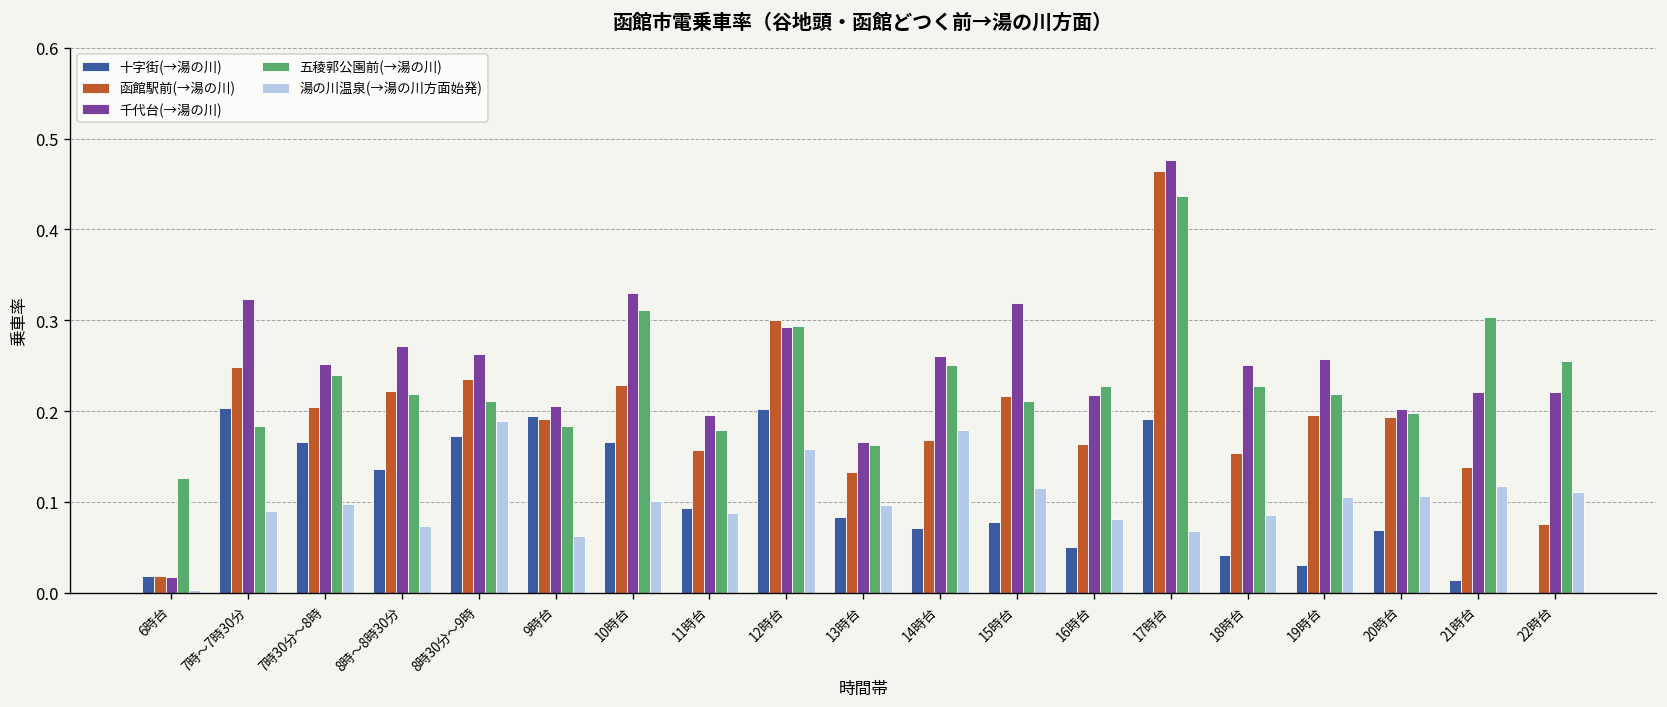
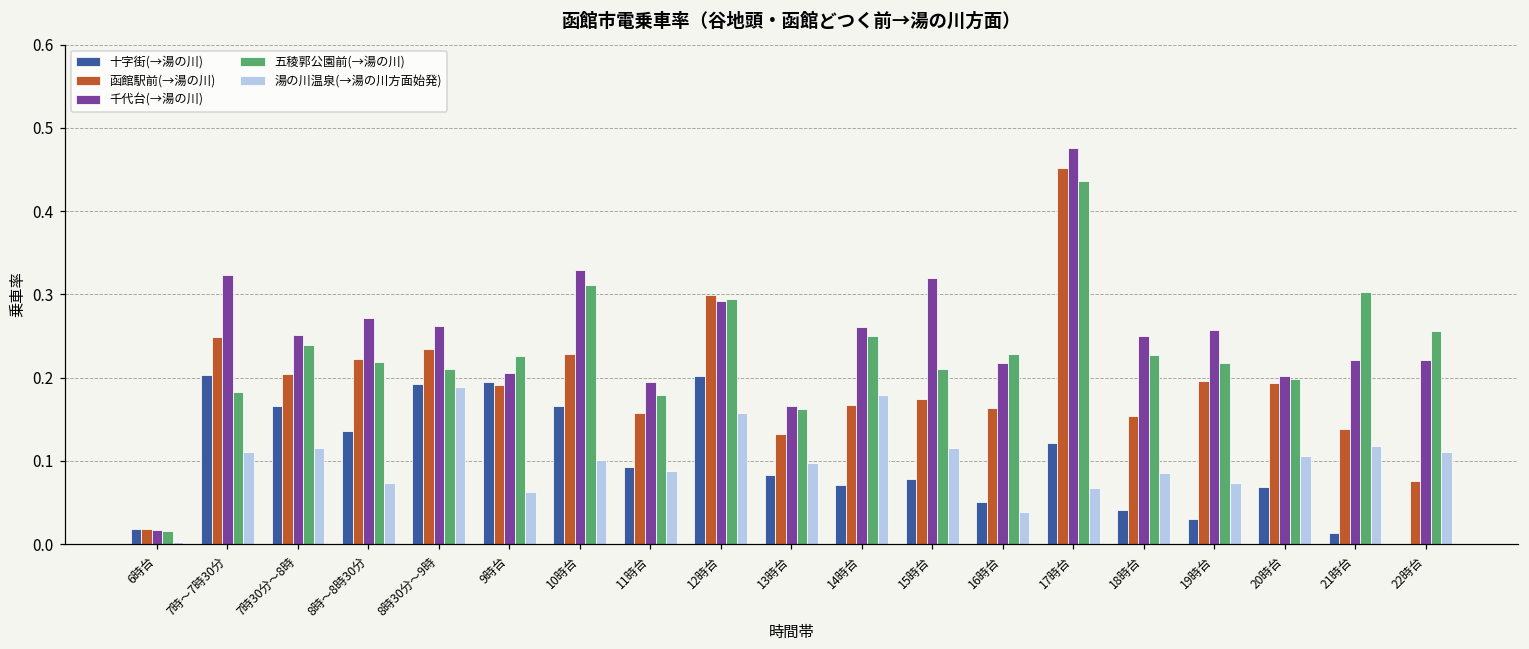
  {
    "十字街(→湯の川)": {
      "6時台": 0.02,
      "7時～7時30分": 0.20,
      "7時30分～8時": 0.17,
      "8時～8時30分": 0.14,
-     "8時30分～9時": 0.17,
+     "8時30分～9時": 0.19,
      "9時台": 0.19,
      "10時台": 0.17,
      "11時台": 0.09,
      "12時台": 0.20,
      "13時台": 0.08,
      "14時台": 0.07,
      "15時台": 0.08,
      "16時台": 0.05,
-     "17時台": 0.19,
+     "17時台": 0.12,
      "18時台": 0.04,
      "19時台": 0.03,
      "20時台": 0.07,
      "21時台": 0.01,
      "22時台": 0.00
    },
    "函館駅前(→湯の川)": {
      "6時台": 0.02,
      "7時～7時30分": 0.25,
      "7時30分～8時": 0.20,
      "8時～8時30分": 0.22,
      "8時30分～9時": 0.23,
      "9時台": 0.19,
      "10時台": 0.23,
      "11時台": 0.16,
      "12時台": 0.30,
      "13時台": 0.13,
      "14時台": 0.17,
-     "15時台": 0.22,
+     "15時台": 0.17,
      "16時台": 0.16,
-     "17時台": 0.46,
+     "17時台": 0.45,
      "18時台": 0.15,
      "19時台": 0.20,
      "20時台": 0.19,
      "21時台": 0.14,
      "22時台": 0.08
    },
    "千代台(→湯の川)": {
      "6時台": 0.02,
      "7時～7時30分": 0.32,
      "7時30分～8時": 0.25,
      "8時～8時30分": 0.27,
      "8時30分～9時": 0.26,
      "9時台": 0.21,
      "10時台": 0.33,
      "11時台": 0.20,
      "12時台": 0.29,
      "13時台": 0.17,
      "14時台": 0.26,
      "15時台": 0.32,
      "16時台": 0.22,
      "17時台": 0.48,
      "18時台": 0.25,
      "19時台": 0.26,
      "20時台": 0.20,
      "21時台": 0.22,
      "22時台": 0.22
    },
    "五稜郭公園前(→湯の川)": {
-     "6時台": 0.13,
+     "6時台": 0.02,
      "7時～7時30分": 0.18,
      "7時30分～8時": 0.24,
      "8時～8時30分": 0.22,
      "8時30分～9時": 0.21,
-     "9時台": 0.18,
+     "9時台": 0.23,
      "10時台": 0.31,
      "11時台": 0.18,
      "12時台": 0.29,
      "13時台": 0.16,
      "14時台": 0.25,
      "15時台": 0.21,
      "16時台": 0.23,
      "17時台": 0.44,
      "18時台": 0.23,
      "19時台": 0.22,
      "20時台": 0.20,
      "21時台": 0.30,
      "22時台": 0.26
    },
    "湯の川温泉(→湯の川方面始発)": {
-     "7時～7時30分": 0.09,
-     "7時30分～8時": 0.10,
+     "7時～7時30分": 0.11,
+     "7時30分～8時": 0.12,
      "8時～8時30分": 0.07,
      "8時30分～9時": 0.19,
      "9時台": 0.06,
      "10時台": 0.10,
      "11時台": 0.09,
      "12時台": 0.16,
      "13時台": 0.10,
      "14時台": 0.18,
      "15時台": 0.12,
-     "16時台": 0.08,
+     "16時台": 0.04,
      "17時台": 0.07,
      "18時台": 0.09,
-     "19時台": 0.10,
+     "19時台": 0.07,
      "20時台": 0.11,
      "21時台": 0.12,
      "22時台": 0.11
    }
  }
